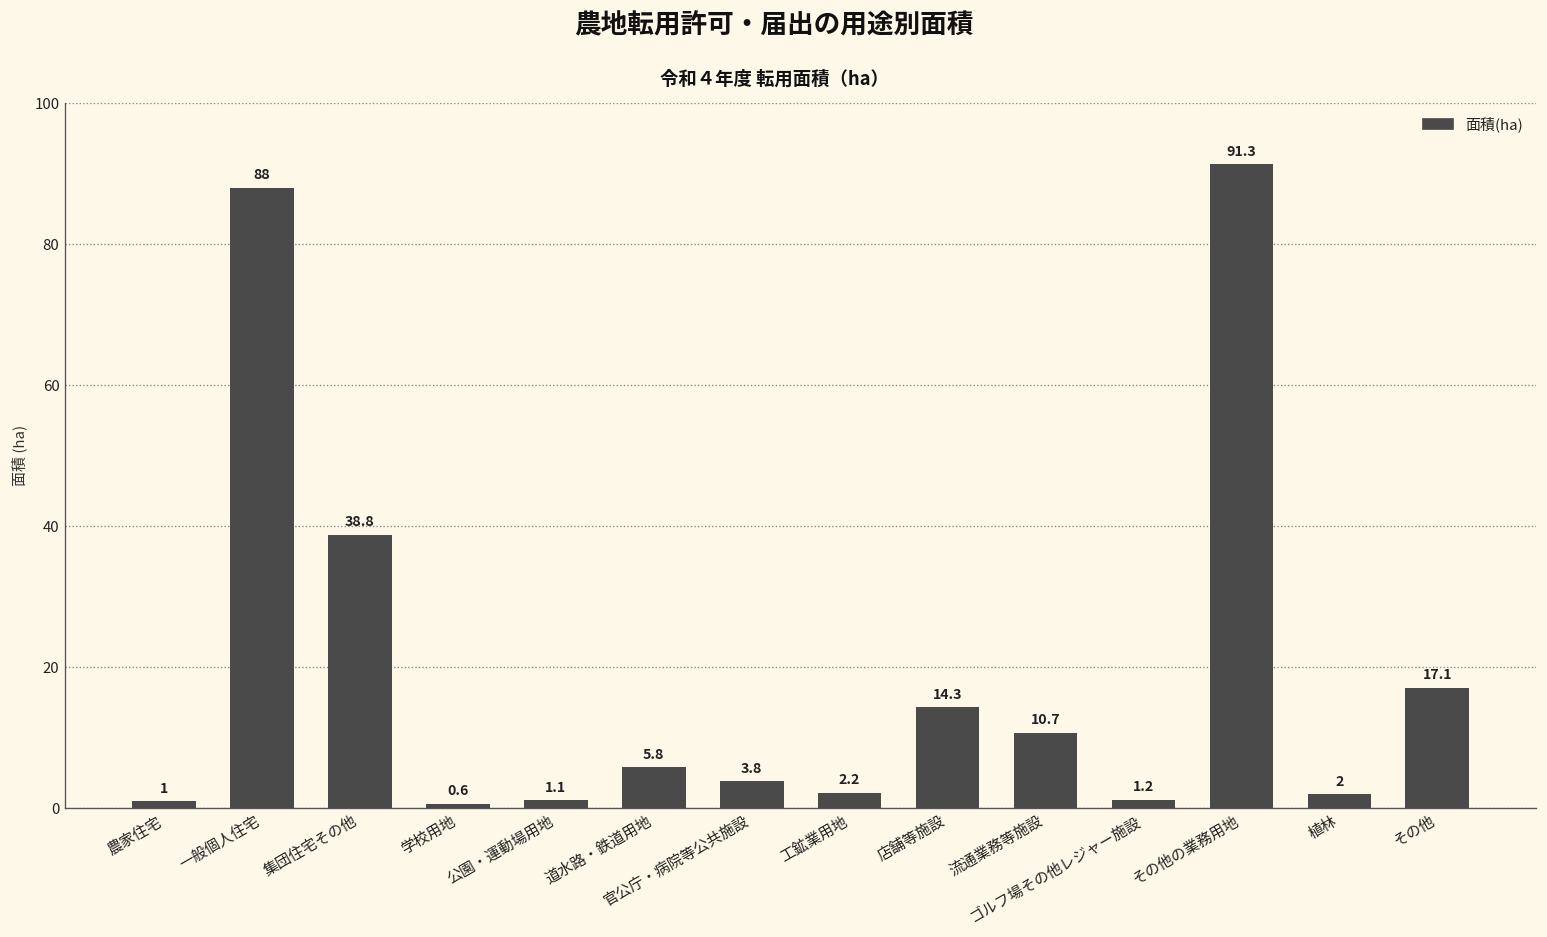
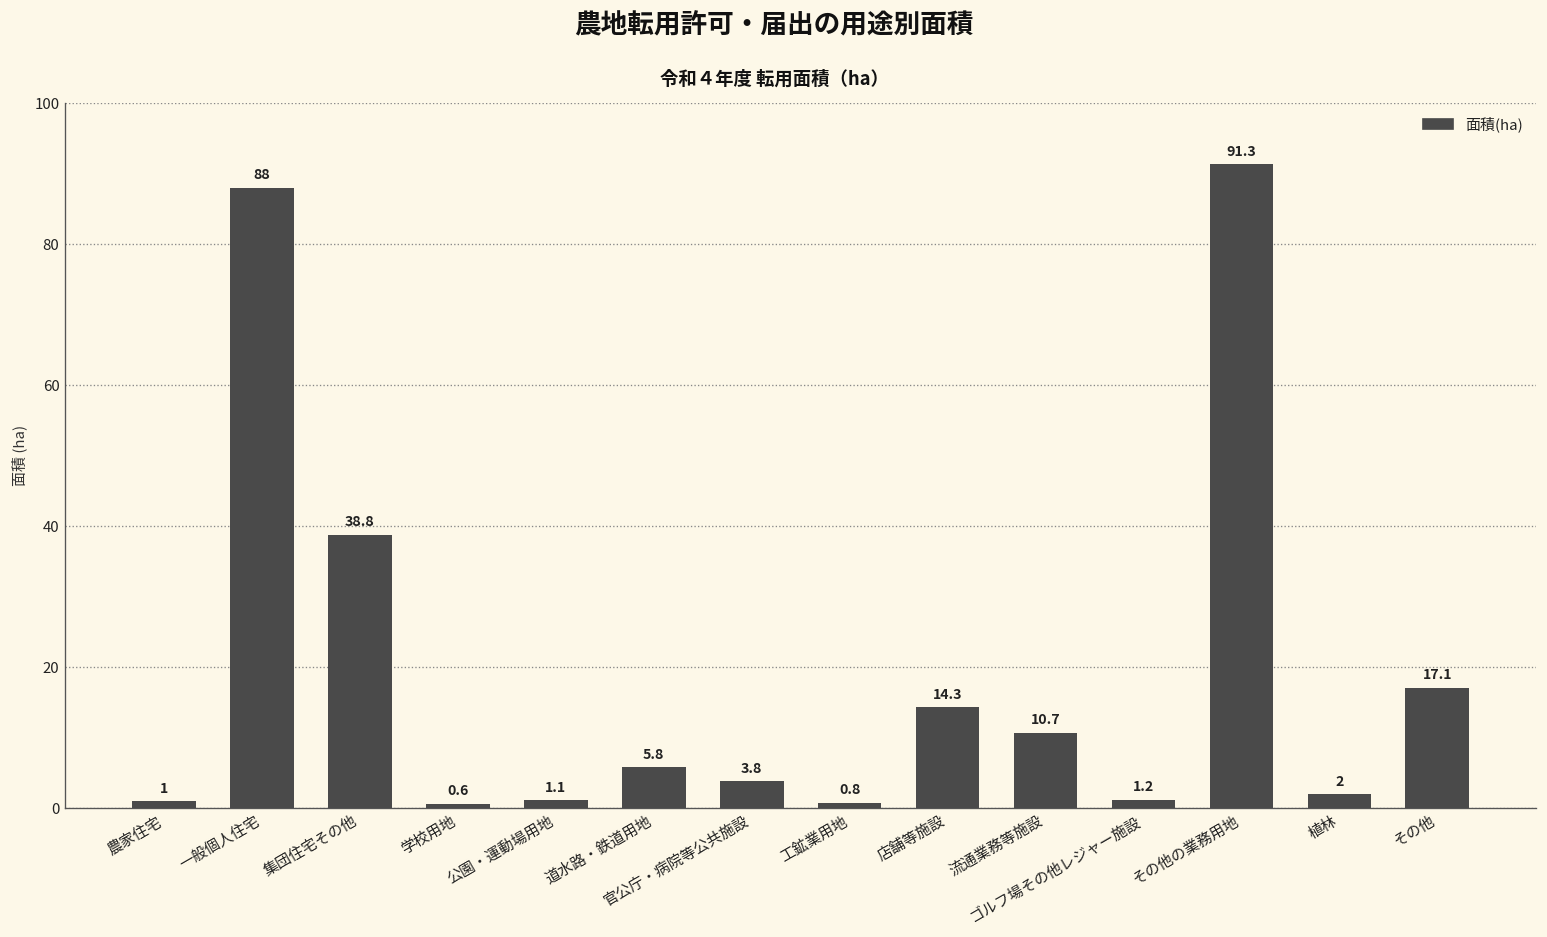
  {
    "農家住宅": 1,
    "一般個人住宅": 88,
    "集団住宅その他": 38.8,
    "学校用地": 0.6,
    "公園・運動場用地": 1.1,
    "道水路・鉄道用地": 5.8,
    "官公庁・病院等公共施設": 3.8,
-   "工鉱業用地": 2.2,
+   "工鉱業用地": 0.8,
    "店舗等施設": 14.3,
    "流通業務等施設": 10.7,
    "ゴルフ場その他レジャー施設": 1.2,
    "その他の業務用地": 91.3,
    "植林": 2,
    "その他": 17.1
  }
